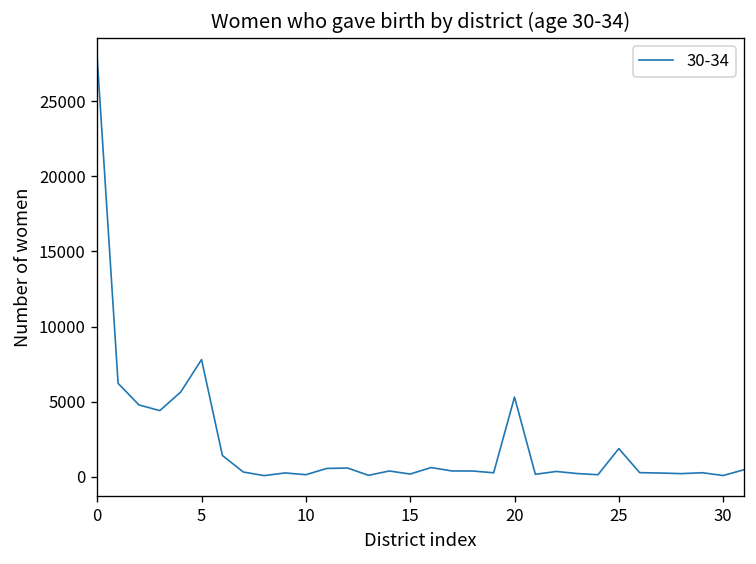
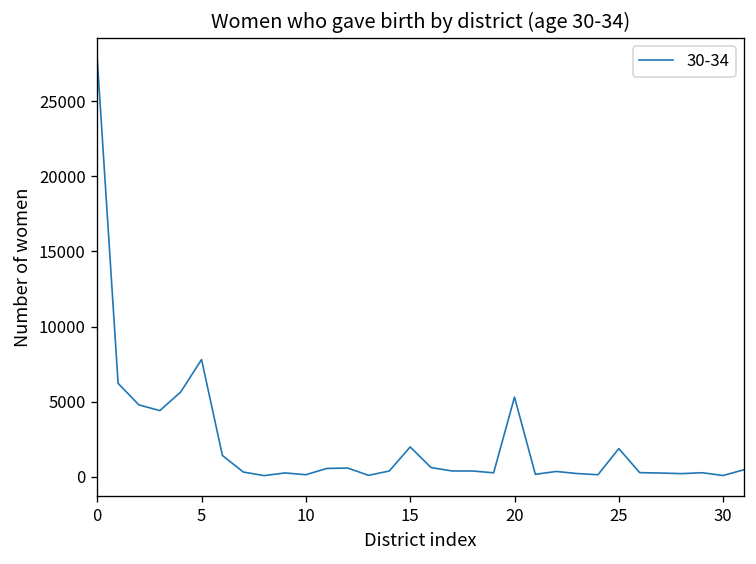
  {
    "0": 27800,
    "5": 7800,
    "10": 100,
-   "15": 200,
+   "15": 2000,
    "20": 5300,
    "25": 1900,
    "30": 100
  }
